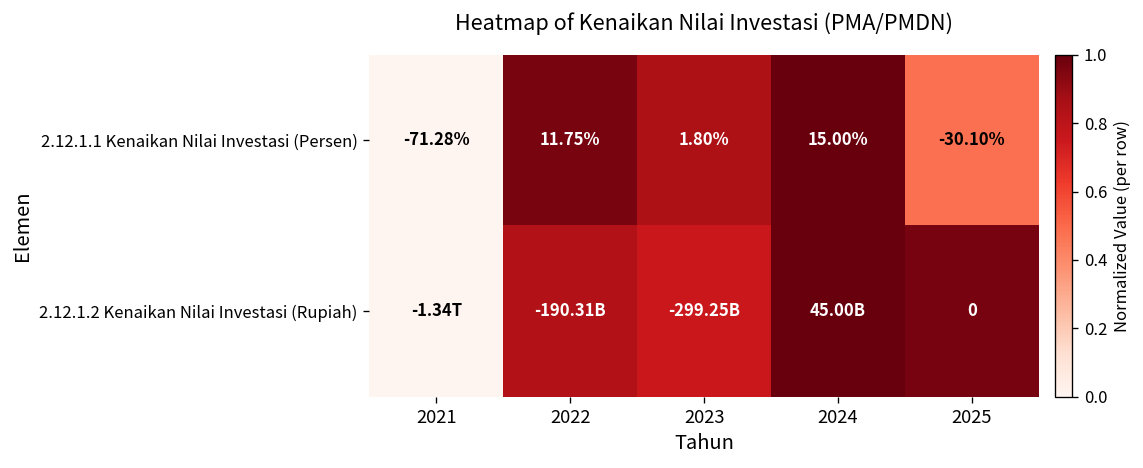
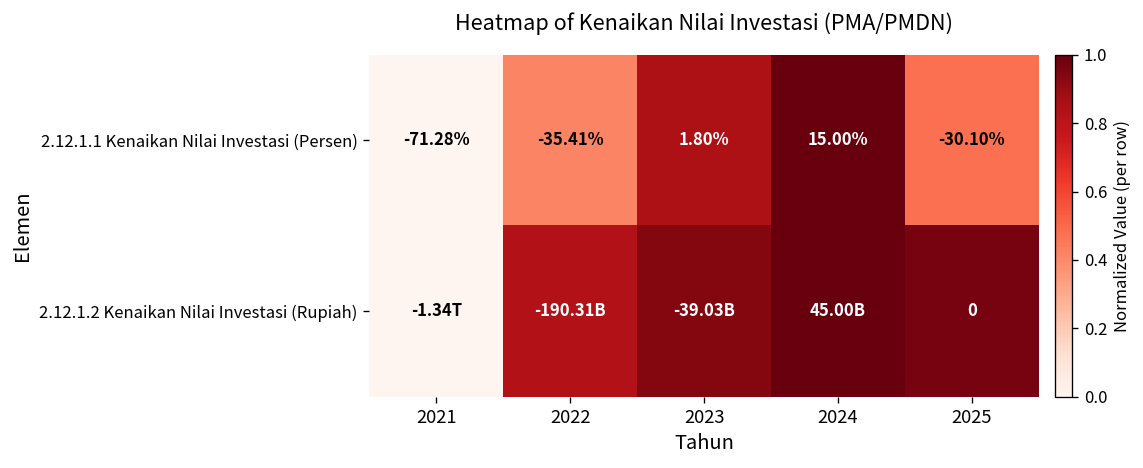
  {
    "2.12.1.1 Kenaikan Nilai Investasi (Persen)": {
      "2021": "-71.28%",
-     "2022": "11.75%",
+     "2022": "-35.41%",
      "2023": "1.80%",
      "2024": "15.00%",
      "2025": "-30.10%"
    },
    "2.12.1.2 Kenaikan Nilai Investasi (Rupiah)": {
      "2021": "-1.34T",
      "2022": "-190.31B",
-     "2023": "-299.25B",
+     "2023": "-39.03B",
      "2024": "45.00B",
      "2025": "0"
    }
  }
